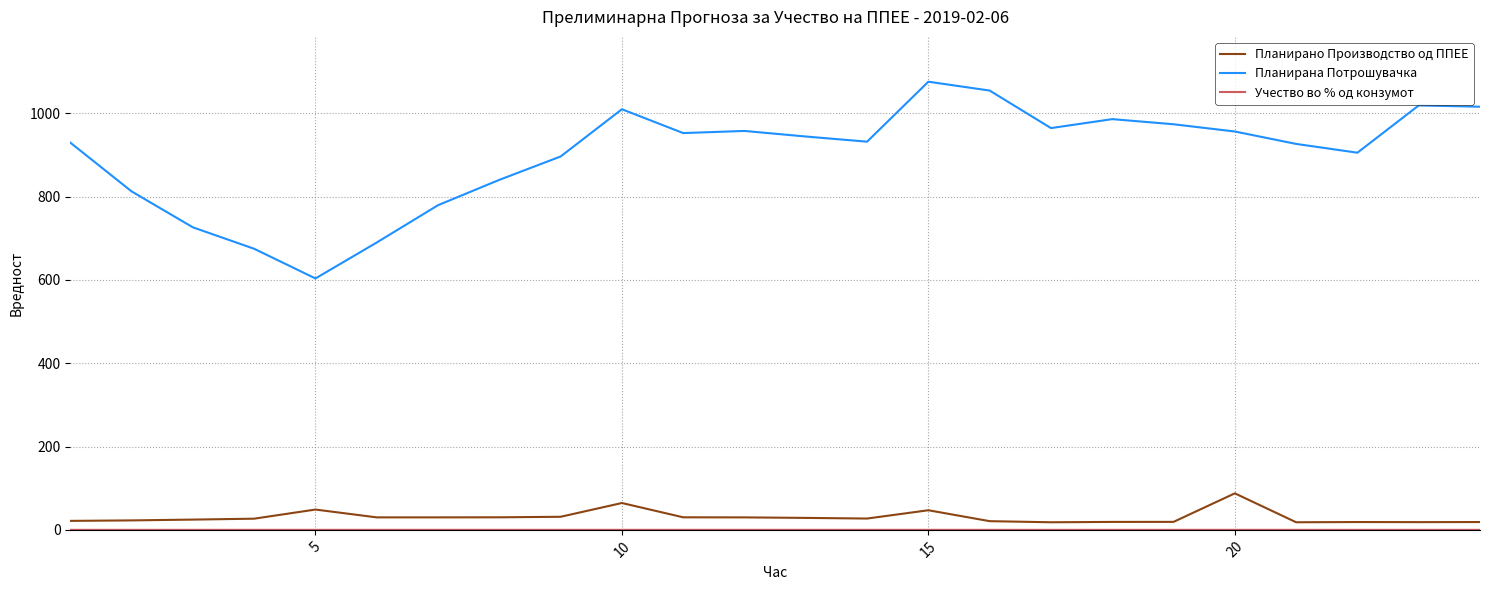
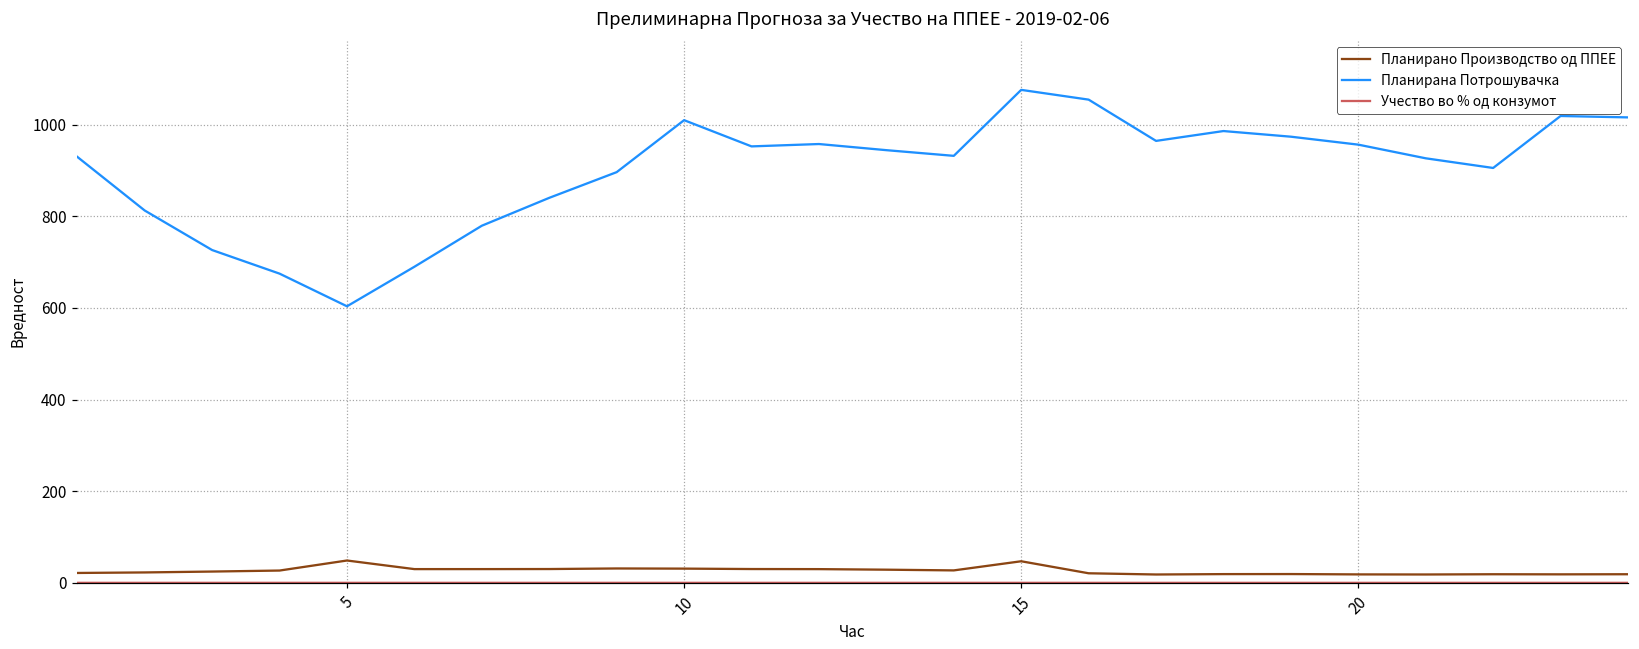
  {
    "Планирано Производство од ППЕЕ": {
      "5": 50,
-     "10": 60,
+     "10": 30,
      "15": 50,
-     "20": 90
+     "20": 20
    },
    "Планирана Потрошувачка": {
      "5": 600,
      "10": 1010,
      "15": 1080,
      "20": 960
    },
    "Учество во % од конзумот": {
      "5": 0,
      "10": 0,
      "15": 0,
      "20": 0
    }
  }
